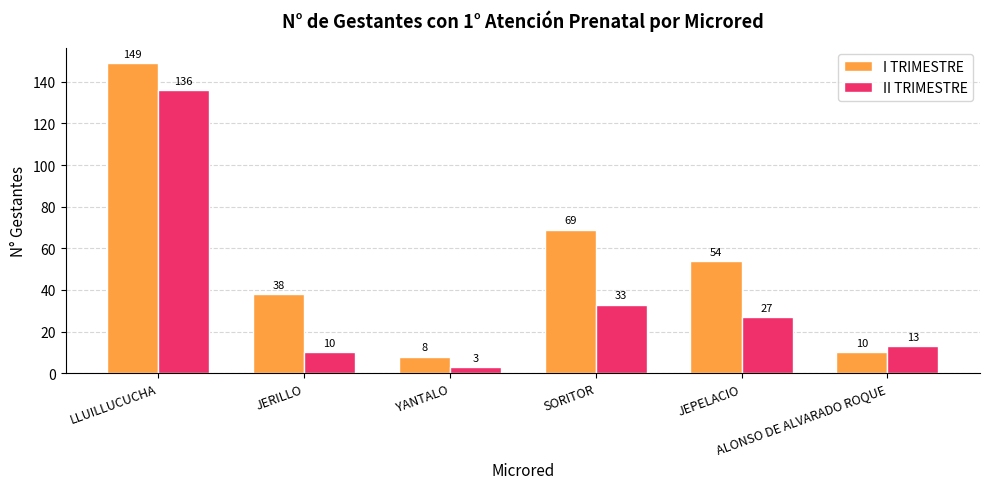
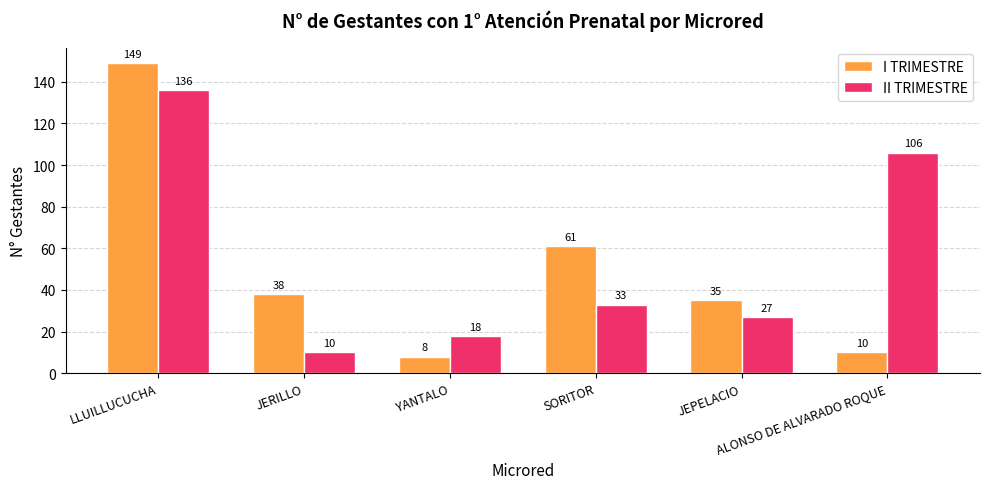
  {
    "I TRIMESTRE": {
      "LLUILLUCUCHA": 149,
      "JERILLO": 38,
      "YANTALO": 8,
-     "SORITOR": 69,
-     "JEPELACIO": 54,
+     "SORITOR": 61,
+     "JEPELACIO": 35,
      "ALONSO DE ALVARADO ROQUE": 10
    },
    "II TRIMESTRE": {
      "LLUILLUCUCHA": 136,
      "JERILLO": 10,
-     "YANTALO": 3,
+     "YANTALO": 18,
      "SORITOR": 33,
      "JEPELACIO": 27,
-     "ALONSO DE ALVARADO ROQUE": 13
+     "ALONSO DE ALVARADO ROQUE": 106
    }
  }
